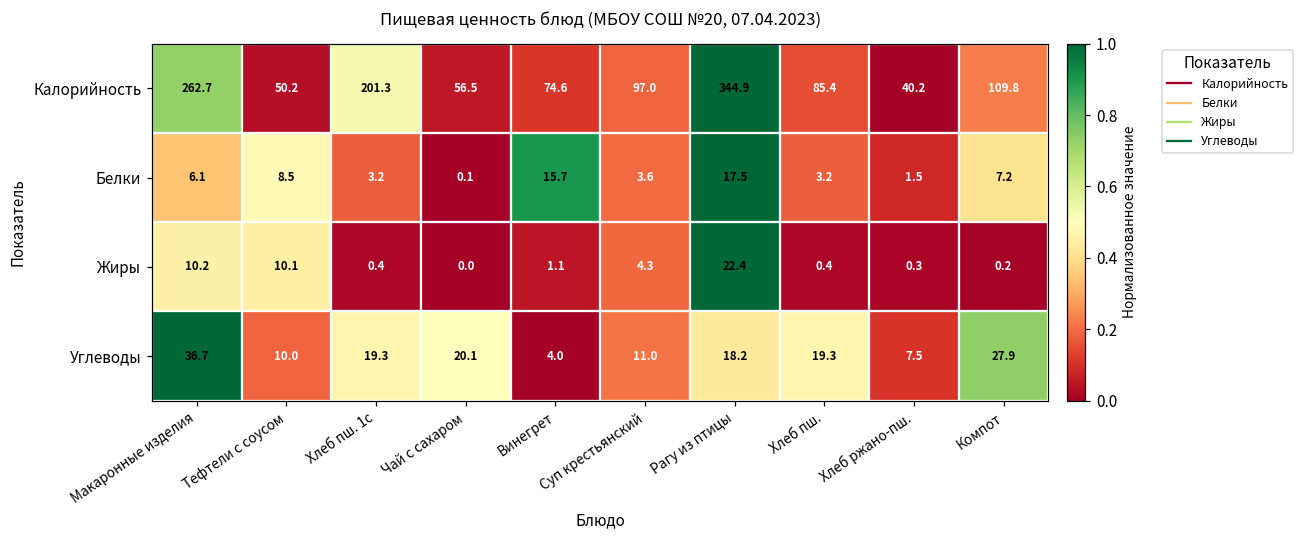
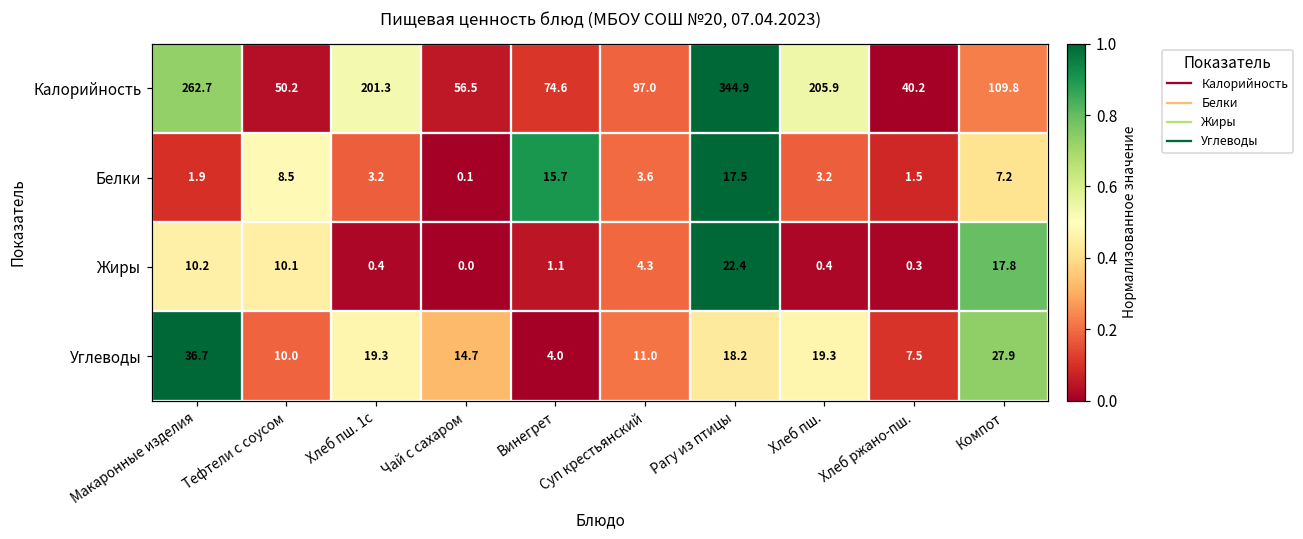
  {
    "Калорийность": {
      "Макаронные изделия": 262.7,
      "Тефтели с соусом": 50.2,
      "Хлеб пш. 1с": 201.3,
      "Чай с сахаром": 56.5,
      "Винегрет": 74.6,
      "Суп крестьянский": 97.0,
      "Рагу из птицы": 344.9,
-     "Хлеб пш.": 85.4,
+     "Хлеб пш.": 205.9,
      "Хлеб ржано-пш.": 40.2,
      "Компот": 109.8
    },
    "Белки": {
-     "Макаронные изделия": 6.1,
+     "Макаронные изделия": 1.9,
      "Тефтели с соусом": 8.5,
      "Хлеб пш. 1с": 3.2,
      "Чай с сахаром": 0.1,
      "Винегрет": 15.7,
      "Суп крестьянский": 3.6,
      "Рагу из птицы": 17.5,
      "Хлеб пш.": 3.2,
      "Хлеб ржано-пш.": 1.5,
      "Компот": 7.2
    },
    "Жиры": {
      "Макаронные изделия": 10.2,
      "Тефтели с соусом": 10.1,
      "Хлеб пш. 1с": 0.4,
      "Чай с сахаром": 0.0,
      "Винегрет": 1.1,
      "Суп крестьянский": 4.3,
      "Рагу из птицы": 22.4,
      "Хлеб пш.": 0.4,
      "Хлеб ржано-пш.": 0.3,
-     "Компот": 0.2
+     "Компот": 17.8
    },
    "Углеводы": {
      "Макаронные изделия": 36.7,
      "Тефтели с соусом": 10.0,
      "Хлеб пш. 1с": 19.3,
-     "Чай с сахаром": 20.1,
+     "Чай с сахаром": 14.7,
      "Винегрет": 4.0,
      "Суп крестьянский": 11.0,
      "Рагу из птицы": 18.2,
      "Хлеб пш.": 19.3,
      "Хлеб ржано-пш.": 7.5,
      "Компот": 27.9
    }
  }
